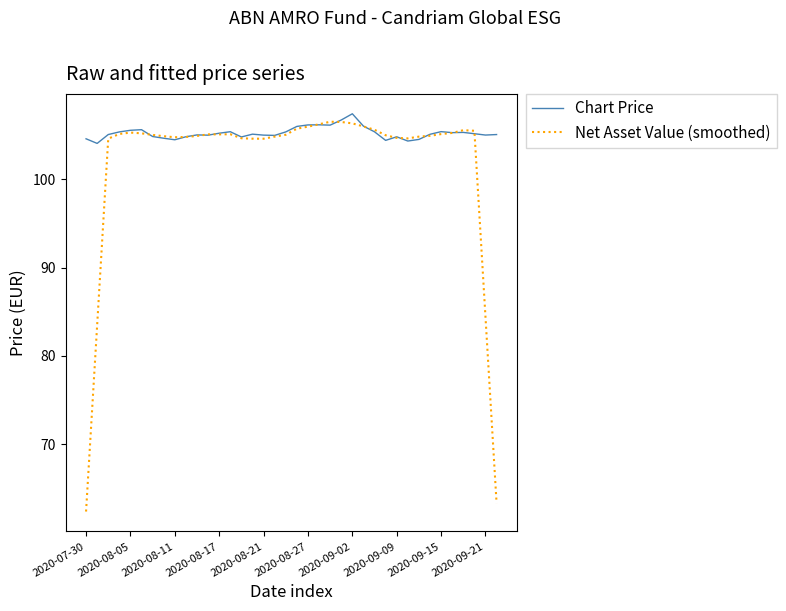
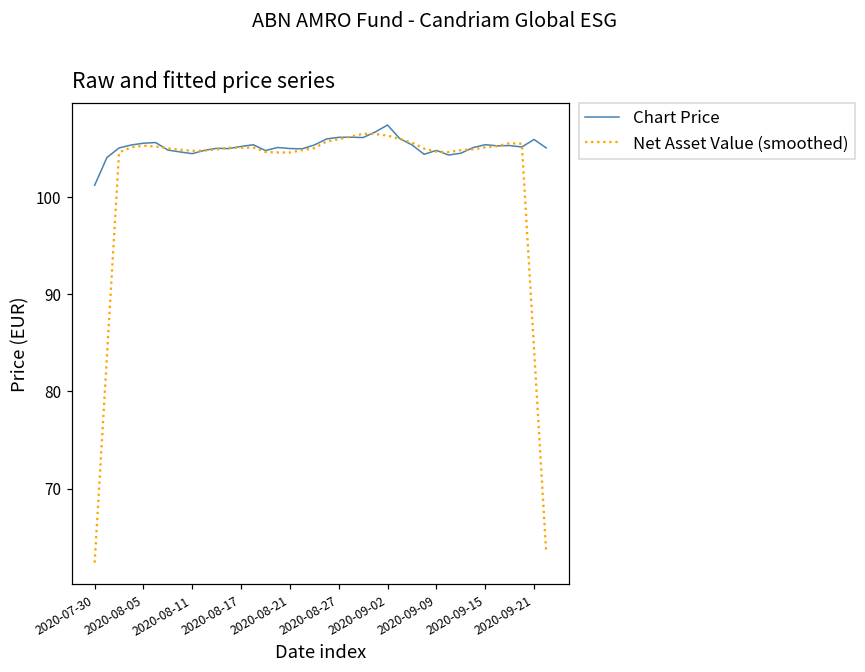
  {
    "Chart Price": {
-     "2020-07-30": 105,
+     "2020-07-30": 101,
      "2020-08-11": 104,
      "2020-08-21": 105,
      "2020-09-02": 107,
-     "2020-09-21": 105
+     "2020-09-21": 106
    },
    "Net Asset Value (smoothed)": {
      "2020-07-30": 62,
      "2020-08-11": 105,
      "2020-08-21": 105,
      "2020-09-02": 106,
      "2020-09-21": 84
    }
  }
